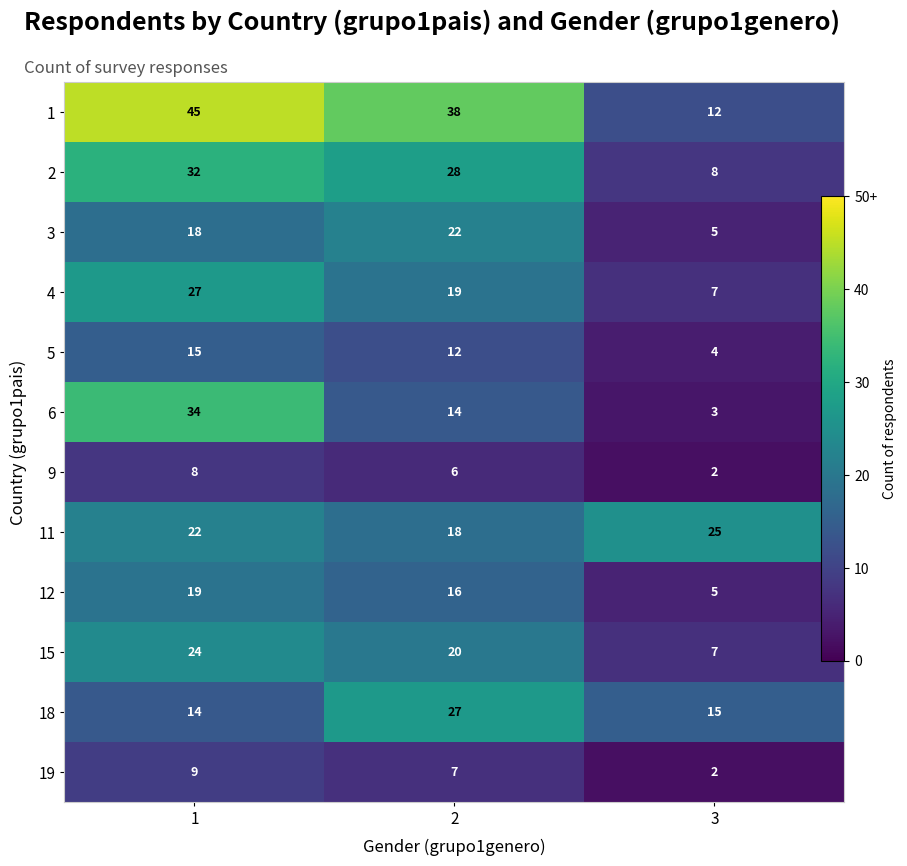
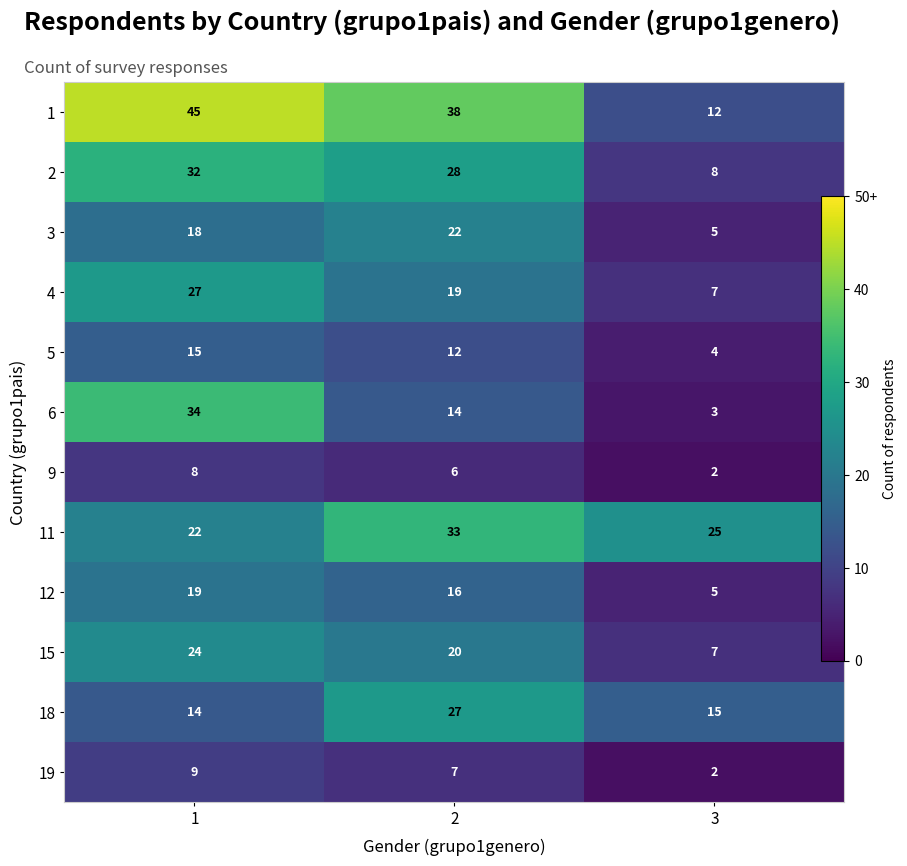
  {
    "1": {
      "1": 45,
      "2": 38,
      "3": 12
    },
    "2": {
      "1": 32,
      "2": 28,
      "3": 8
    },
    "3": {
      "1": 18,
      "2": 22,
      "3": 5
    },
    "4": {
      "1": 27,
      "2": 19,
      "3": 7
    },
    "5": {
      "1": 15,
      "2": 12,
      "3": 4
    },
    "6": {
      "1": 34,
      "2": 14,
      "3": 3
    },
    "9": {
      "1": 8,
      "2": 6,
      "3": 2
    },
    "11": {
      "1": 22,
-     "2": 18,
+     "2": 33,
      "3": 25
    },
    "12": {
      "1": 19,
      "2": 16,
      "3": 5
    },
    "15": {
      "1": 24,
      "2": 20,
      "3": 7
    },
    "18": {
      "1": 14,
      "2": 27,
      "3": 15
    },
    "19": {
      "1": 9,
      "2": 7,
      "3": 2
    }
  }
